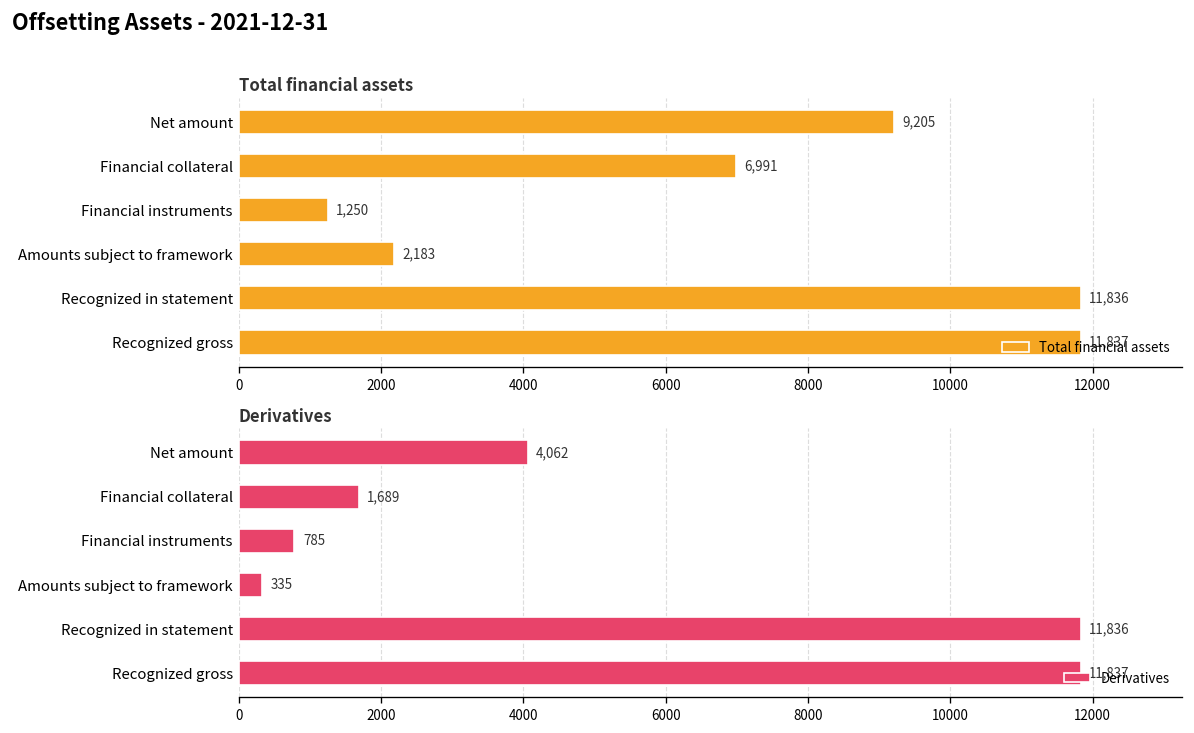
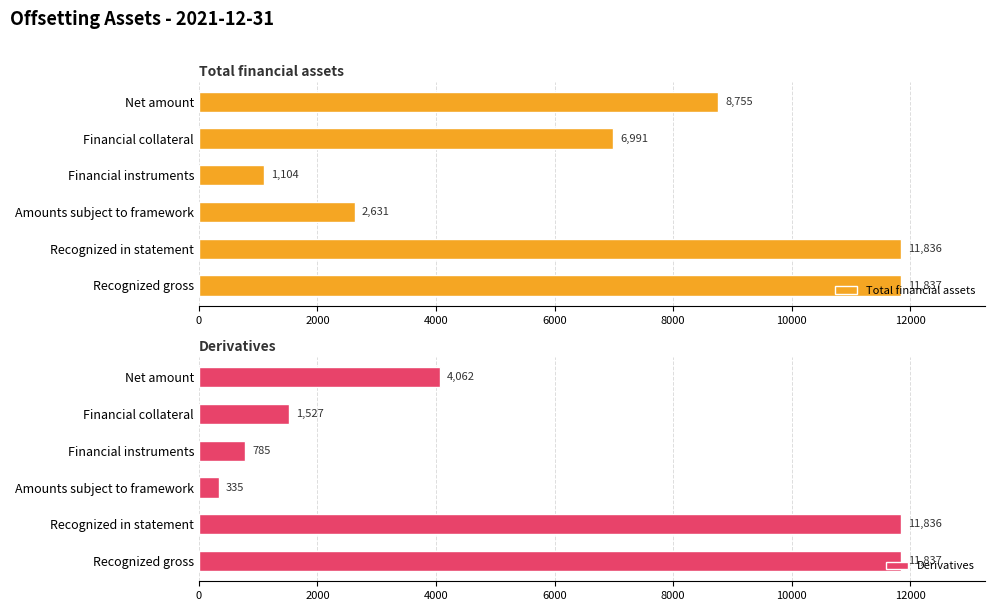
  {
    "Total financial assets": {
-     "Net amount": "9,205",
+     "Net amount": "8,755",
      "Financial collateral": "6,991",
-     "Financial instruments": "1,250",
-     "Amounts subject to framework": "2,183",
+     "Financial instruments": "1,104",
+     "Amounts subject to framework": "2,631",
      "Recognized in statement": "11,836",
      "Recognized gross": "11,837"
    },
    "Derivatives": {
      "Net amount": "4,062",
-     "Financial collateral": "1,689",
+     "Financial collateral": "1,527",
      "Financial instruments": "785",
      "Amounts subject to framework": "335",
      "Recognized in statement": "11,836",
      "Recognized gross": "11,837"
    }
  }
